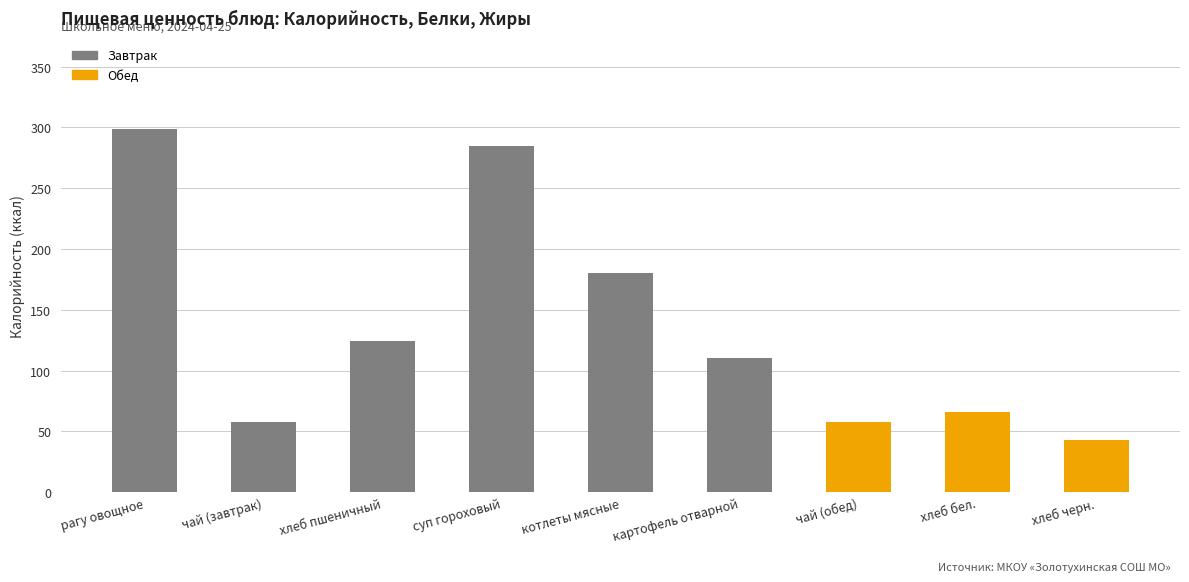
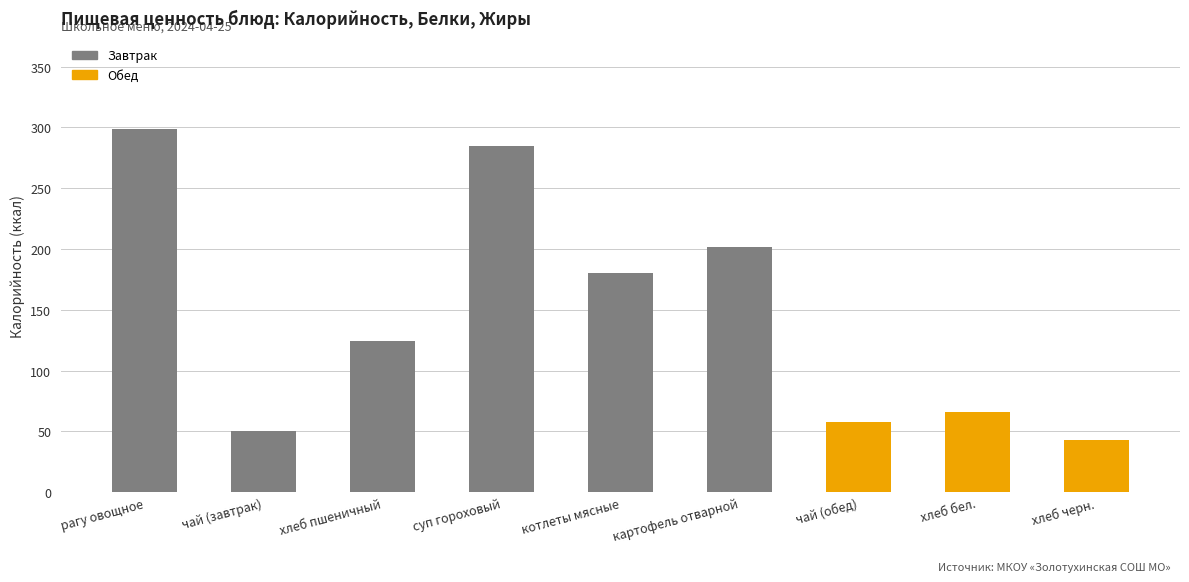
  {
    "рагу овощное": 299,
-   "чай (завтрак)": 58,
+   "чай (завтрак)": 50,
    "хлеб пшеничный": 124,
    "суп гороховый": 285,
    "котлеты мясные": 180,
-   "картофель отварной": 110,
+   "картофель отварной": 202,
    "чай (обед)": 58,
    "хлеб бел.": 66,
    "хлеб черн.": 43
  }
